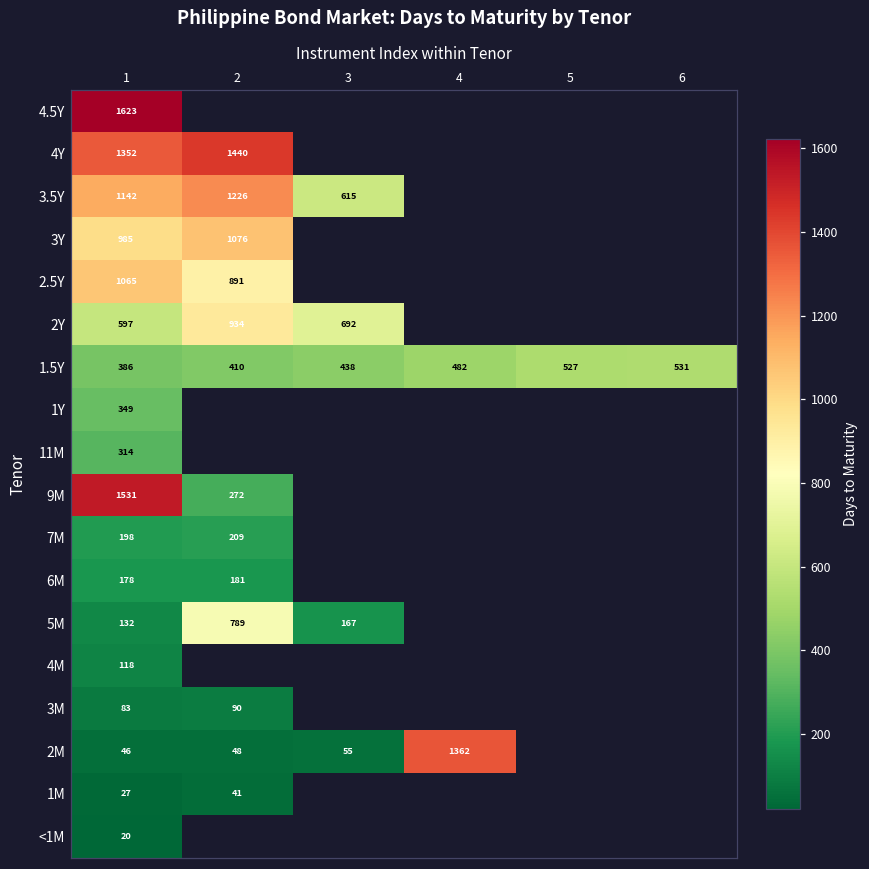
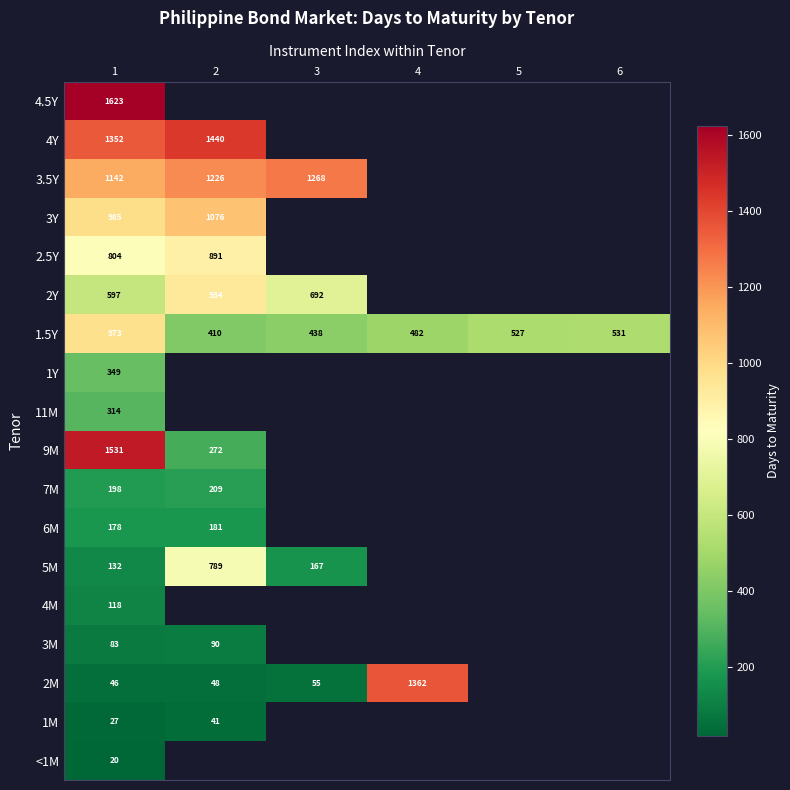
  {
    "4.5Y": {
      "1": 1623
    },
    "4Y": {
      "1": 1352,
      "2": 1440
    },
    "3.5Y": {
      "1": 1142,
      "2": 1226,
-     "3": 615
+     "3": 1268
    },
    "3Y": {
      "1": 985,
      "2": 1076
    },
    "2.5Y": {
-     "1": 1065,
+     "1": 804,
      "2": 891
    },
    "2Y": {
      "1": 597,
      "2": 934,
      "3": 692
    },
    "1.5Y": {
-     "1": 386,
+     "1": 973,
      "2": 410,
      "3": 438,
      "4": 482,
      "5": 527,
      "6": 531
    },
    "1Y": {
      "1": 349
    },
    "11M": {
      "1": 314
    },
    "9M": {
      "1": 1531,
      "2": 272
    },
    "7M": {
      "1": 198,
      "2": 209
    },
    "6M": {
      "1": 178,
      "2": 181
    },
    "5M": {
      "1": 132,
      "2": 789,
      "3": 167
    },
    "4M": {
      "1": 118
    },
    "3M": {
      "1": 83,
      "2": 90
    },
    "2M": {
      "1": 46,
      "2": 48,
      "3": 55,
      "4": 1362
    },
    "1M": {
      "1": 27,
      "2": 41
    },
    "<1M": {
      "1": 20
    }
  }
